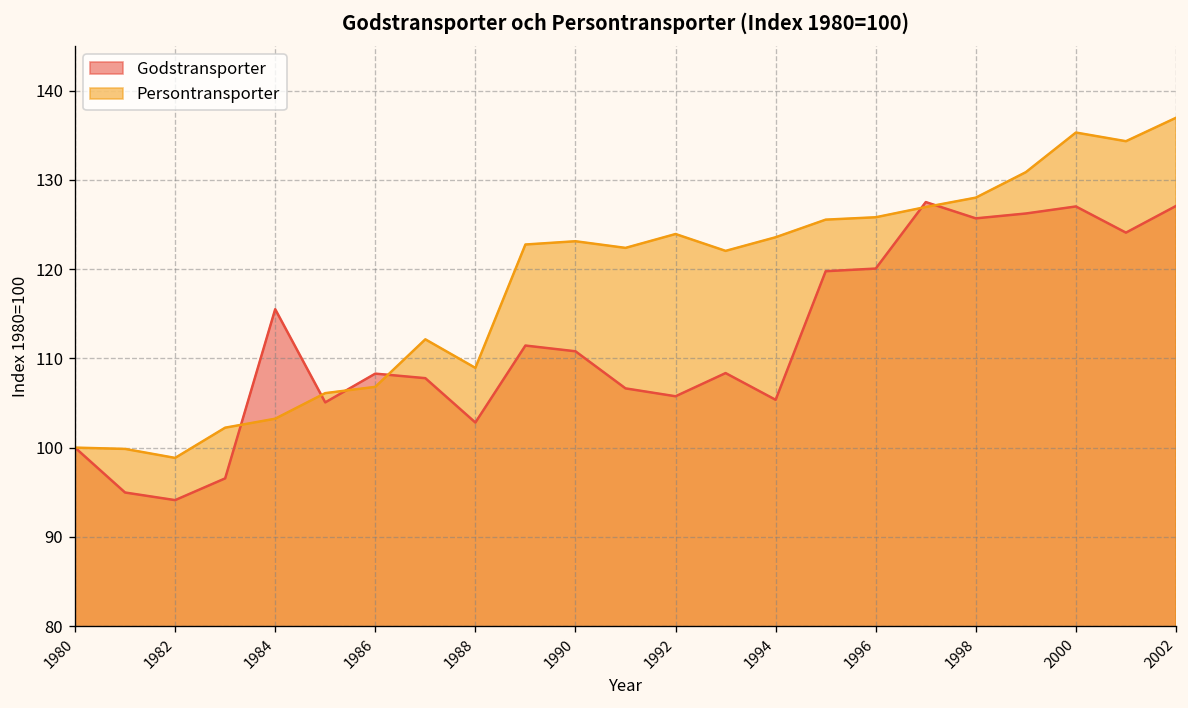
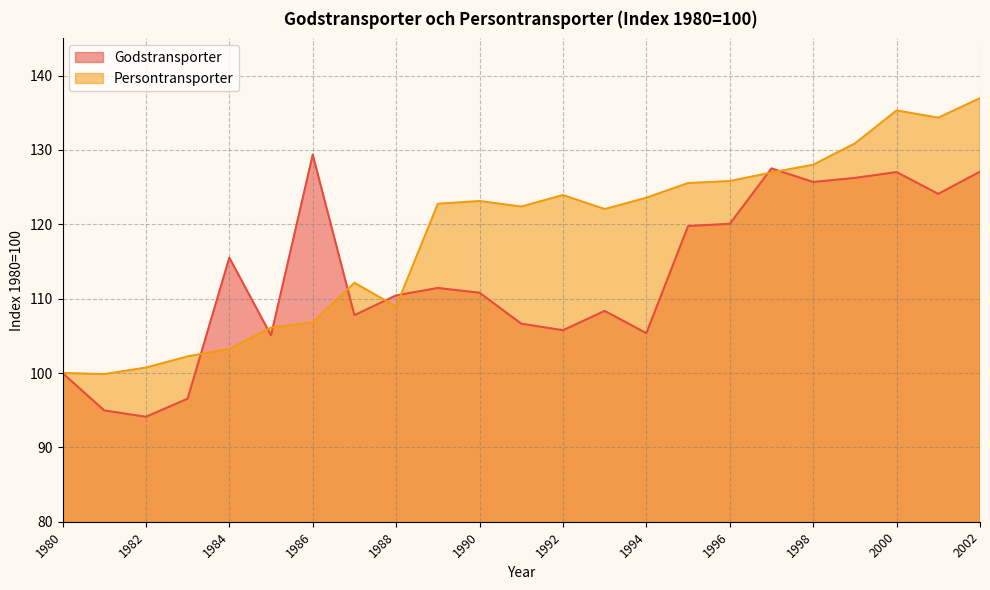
  {
    "Godstransporter": {
      "1982": 94,
      "1984": 116,
-     "1986": 108,
-     "1988": 103,
+     "1986": 129,
+     "1988": 110,
      "1990": 111,
      "1992": 106,
      "1994": 105,
      "1996": 120,
      "1998": 126,
      "2000": 127,
      "2002": 127
    },
    "Persontransporter": {
-     "1982": 99,
+     "1982": 101,
      "1984": 103,
      "1986": 107,
      "1988": 109,
      "1990": 123,
      "1992": 124,
      "1994": 124,
      "1996": 126,
      "1998": 128,
      "2000": 135,
      "2002": 137
    }
  }
